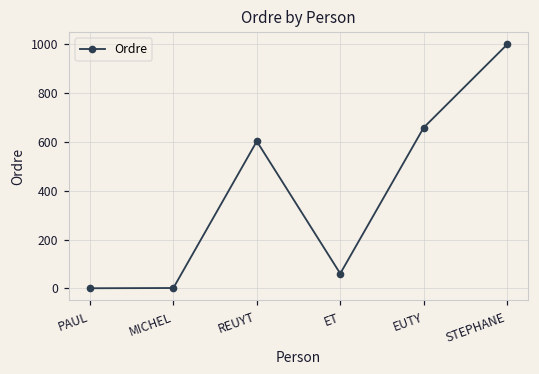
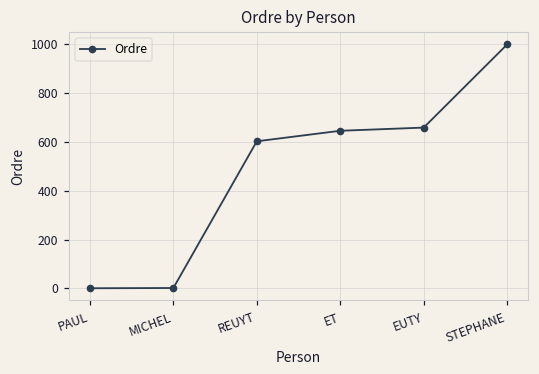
  {
    "PAUL": 0,
    "MICHEL": 0,
    "REUYT": 600,
-   "ET": 60,
+   "ET": 650,
    "EUTY": 660,
    "STEPHANE": 1000
  }
